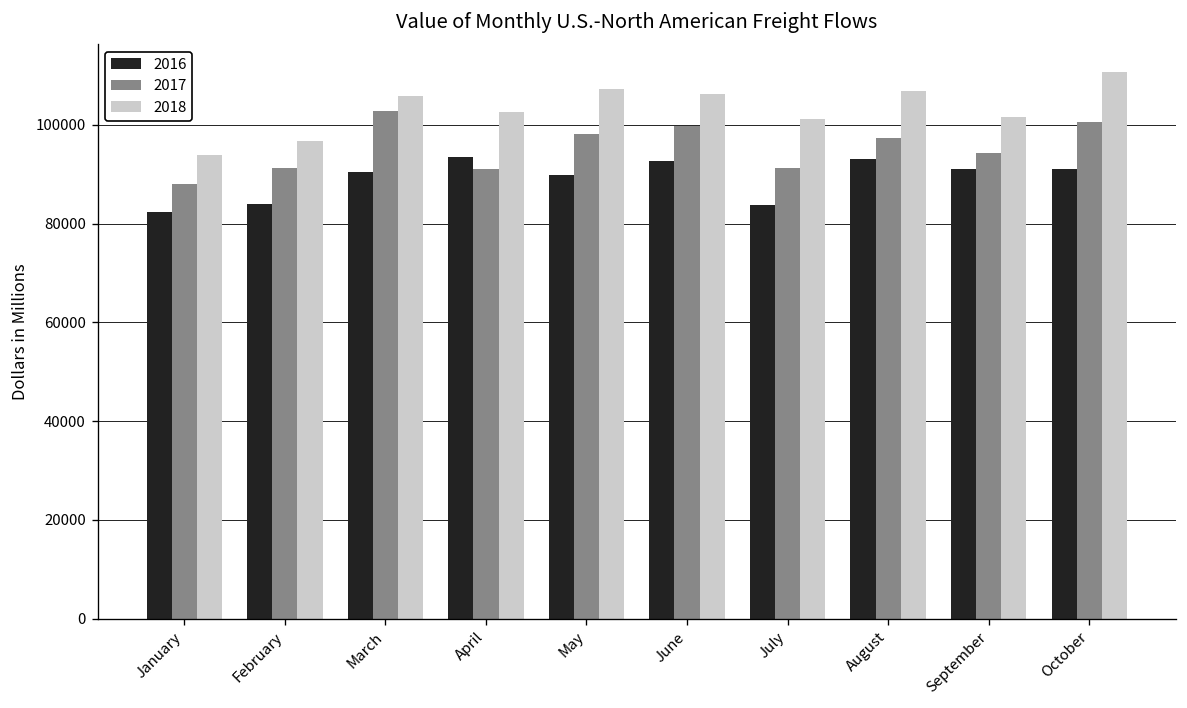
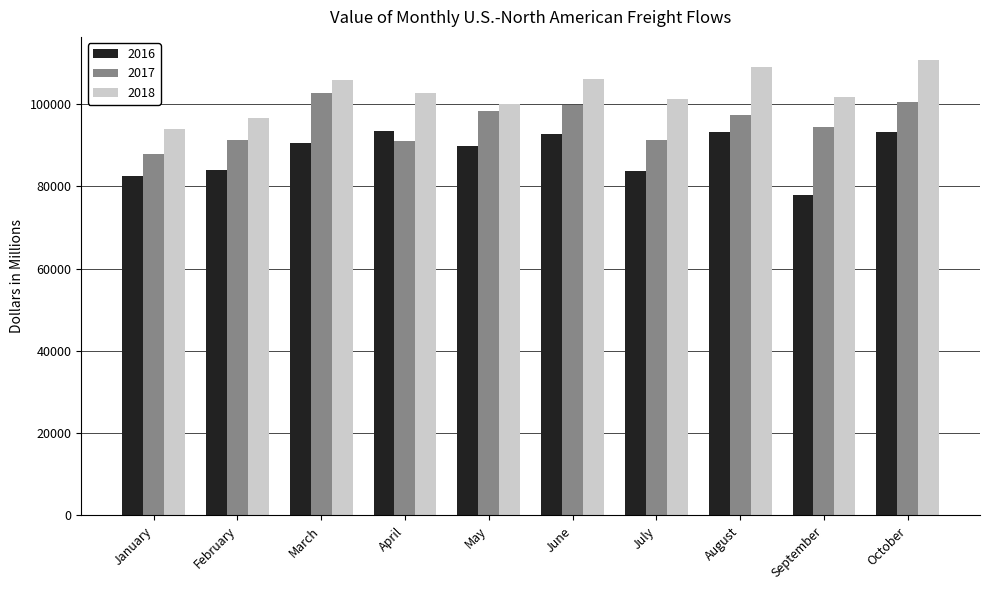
  {
    "2016": {
      "January": 82000,
      "February": 84000,
      "March": 90000,
      "April": 94000,
      "May": 90000,
      "June": 93000,
      "July": 84000,
      "August": 93000,
-     "September": 91000,
-     "October": 91000
+     "September": 78000,
+     "October": 93000
    },
    "2017": {
      "January": 88000,
      "February": 91000,
      "March": 103000,
      "April": 91000,
      "May": 98000,
      "June": 100000,
      "July": 91000,
      "August": 97000,
      "September": 94000,
      "October": 101000
    },
    "2018": {
      "January": 94000,
      "February": 97000,
      "March": 106000,
      "April": 103000,
-     "May": 107000,
+     "May": 100000,
      "June": 106000,
      "July": 101000,
-     "August": 107000,
+     "August": 109000,
      "September": 102000,
      "October": 111000
    }
  }
